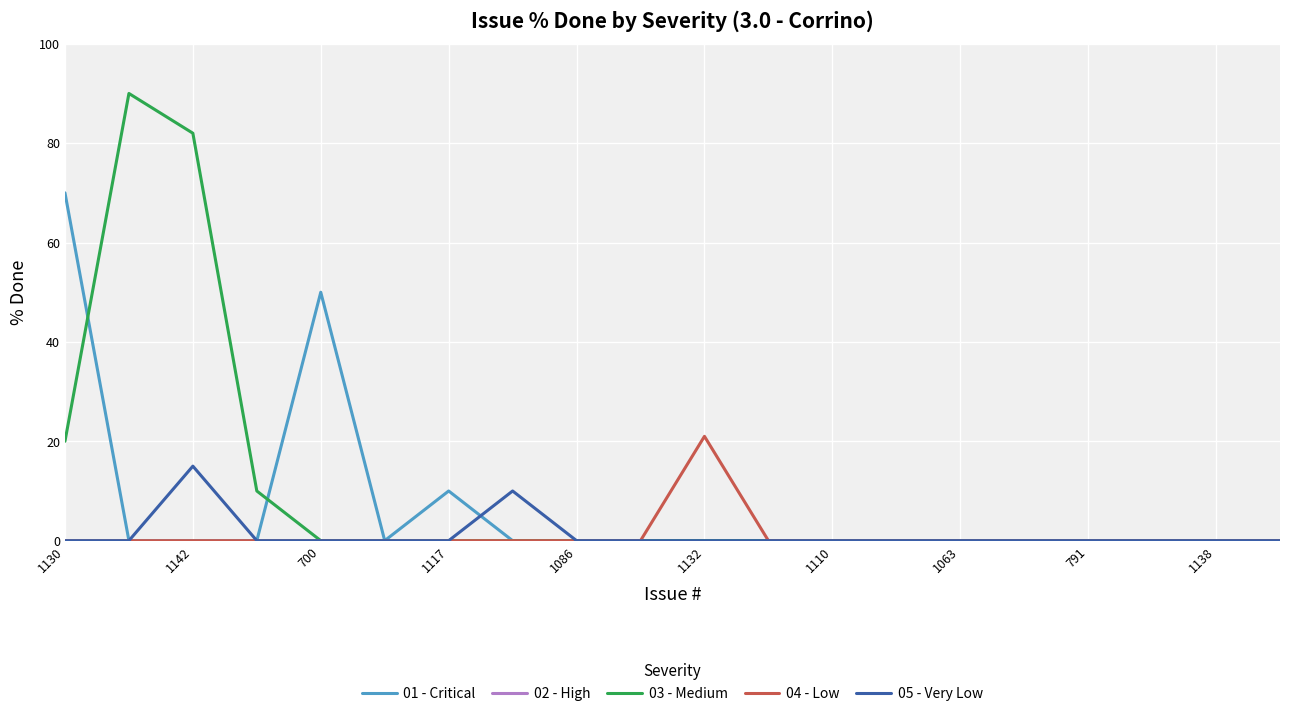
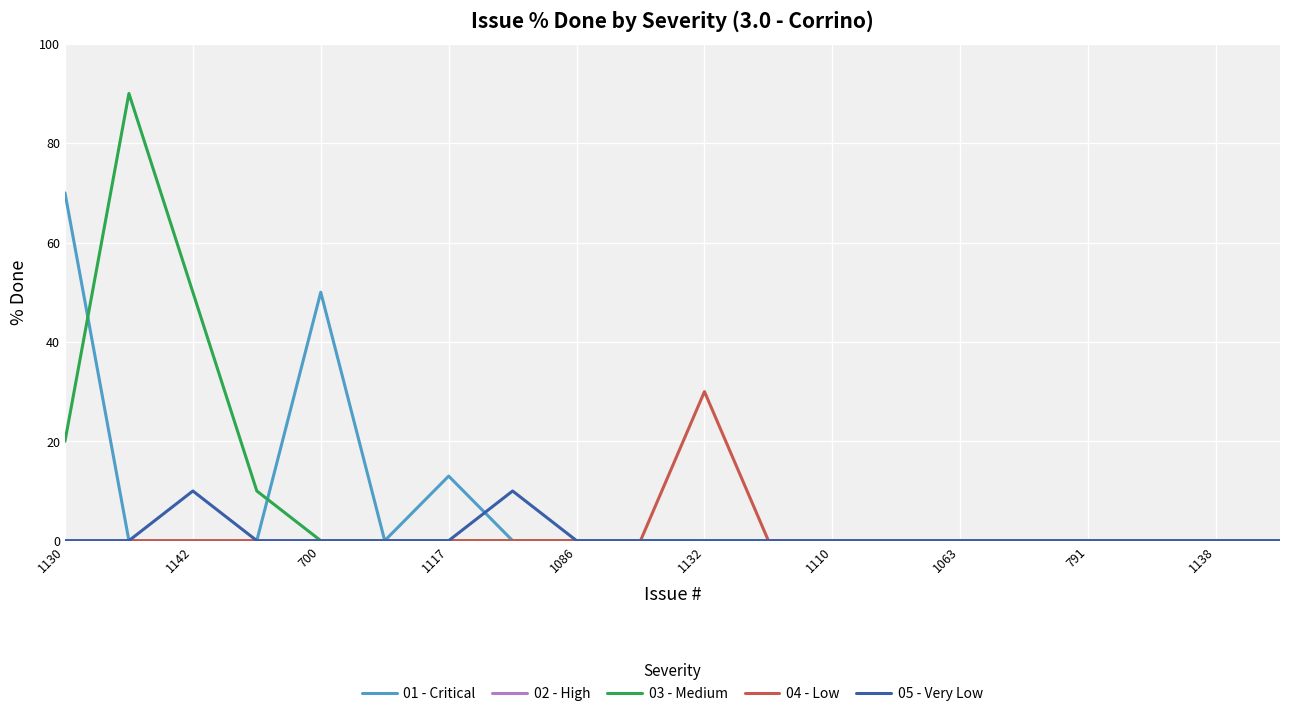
  {
    "01 - Critical": {
      "1130": 70,
      "700": 50,
-     "1117": 10
+     "1117": 13
    },
    "03 - Medium": {
      "1130": 20,
-     "1142": 82
+     "1142": 50
    },
    "04 - Low": {
-     "1132": 21
+     "1132": 30
    },
    "05 - Very Low": {
-     "1142": 15
+     "1142": 10
    }
  }
